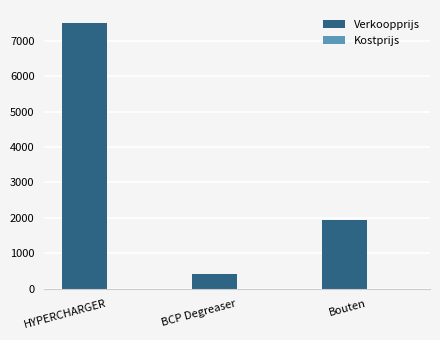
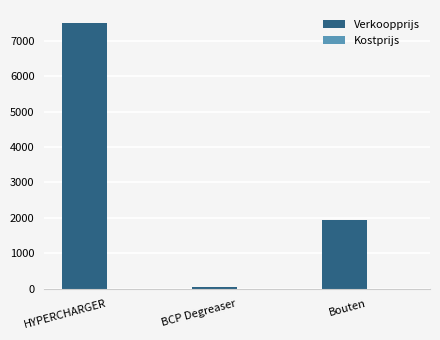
  {
    "Verkoopprijs": {
      "HYPERCHARGER": 7500,
-     "BCP Degreaser": 400,
+     "BCP Degreaser": 100,
      "Bouten": 1900
    },
    "Kostprijs": {
      "HYPERCHARGER": 0,
      "BCP Degreaser": 0,
      "Bouten": 0
    }
  }
